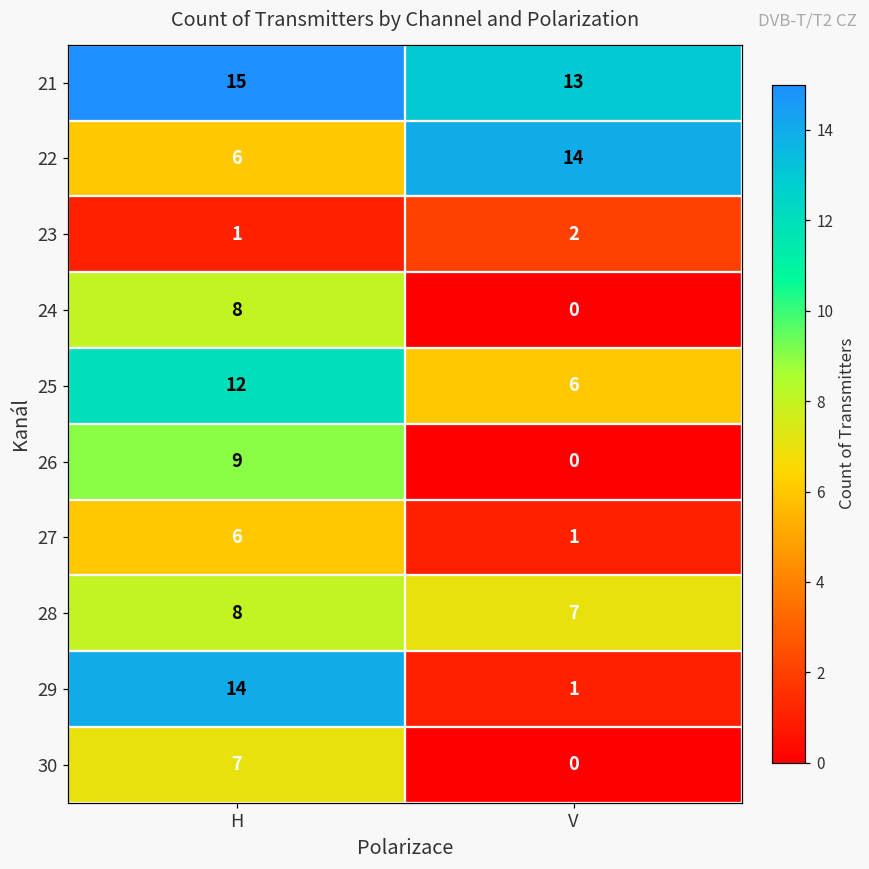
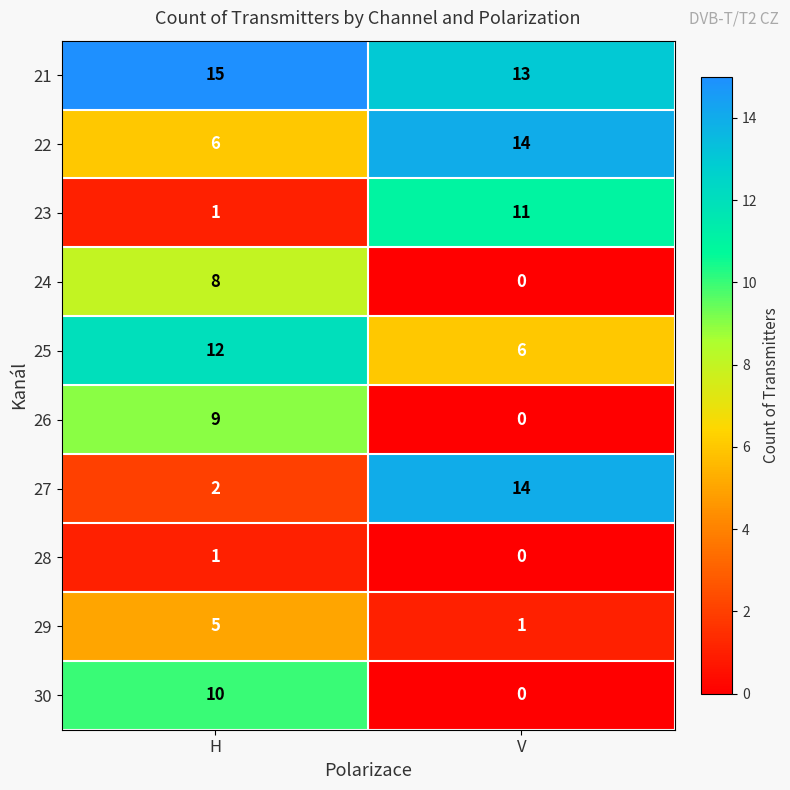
  {
    "21": {
      "H": 15,
      "V": 13
    },
    "22": {
      "H": 6,
      "V": 14
    },
    "23": {
      "H": 1,
-     "V": 2
+     "V": 11
    },
    "24": {
      "H": 8,
      "V": 0
    },
    "25": {
      "H": 12,
      "V": 6
    },
    "26": {
      "H": 9,
      "V": 0
    },
    "27": {
-     "H": 6,
-     "V": 1
+     "H": 2,
+     "V": 14
    },
    "28": {
-     "H": 8,
-     "V": 7
+     "H": 1,
+     "V": 0
    },
    "29": {
-     "H": 14,
+     "H": 5,
      "V": 1
    },
    "30": {
-     "H": 7,
+     "H": 10,
      "V": 0
    }
  }
